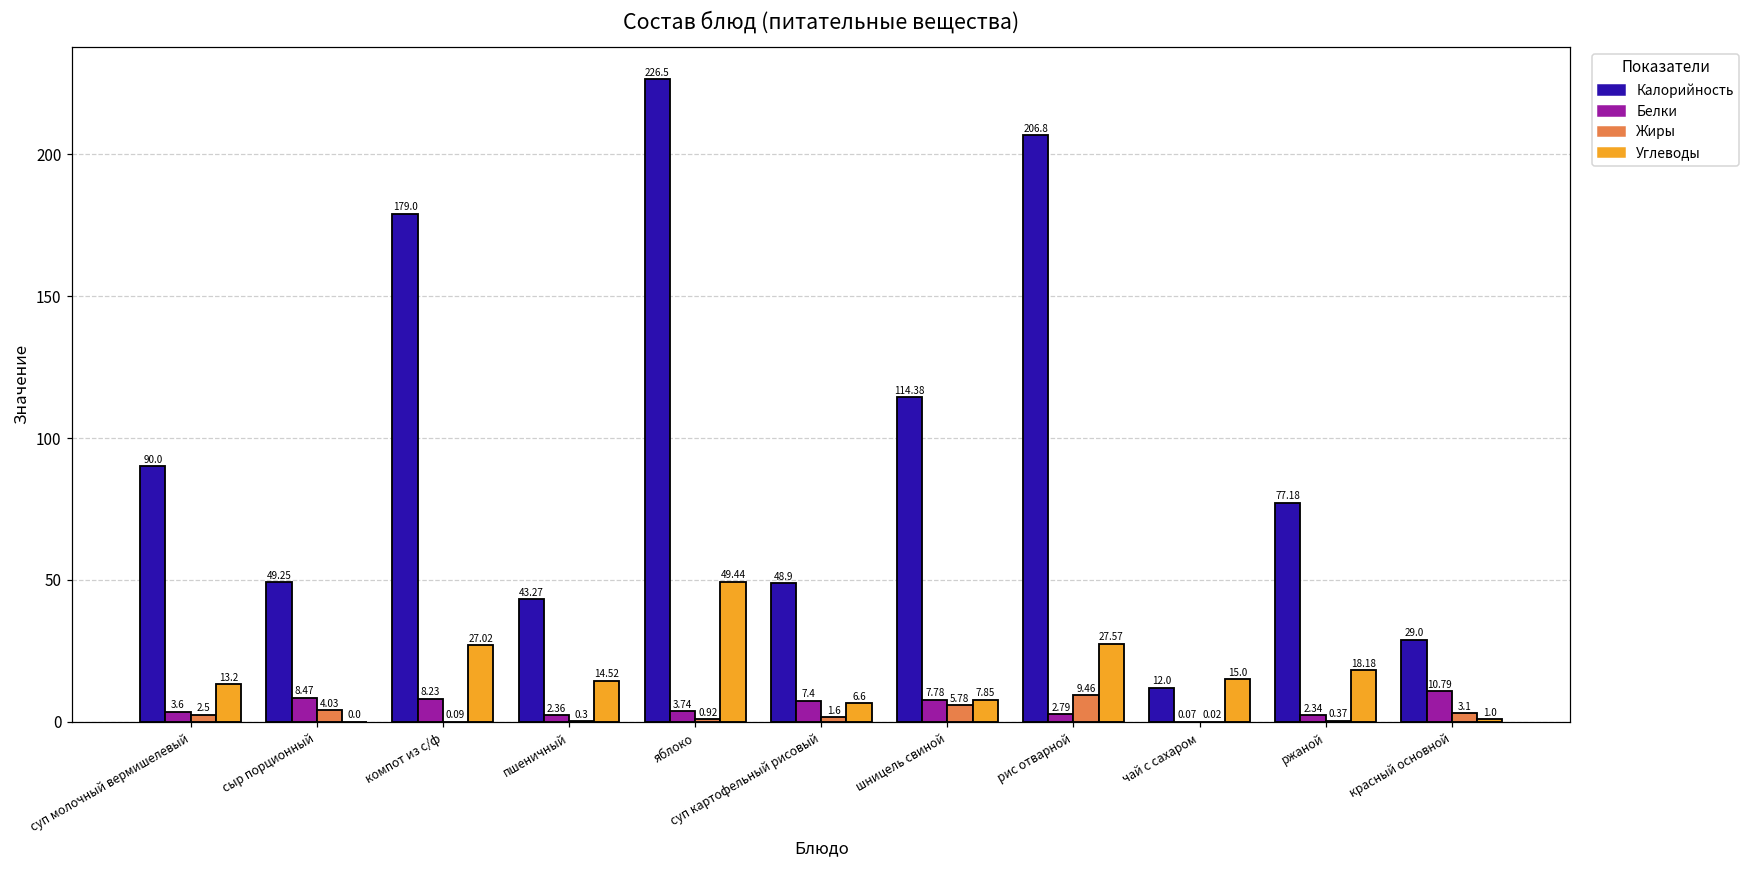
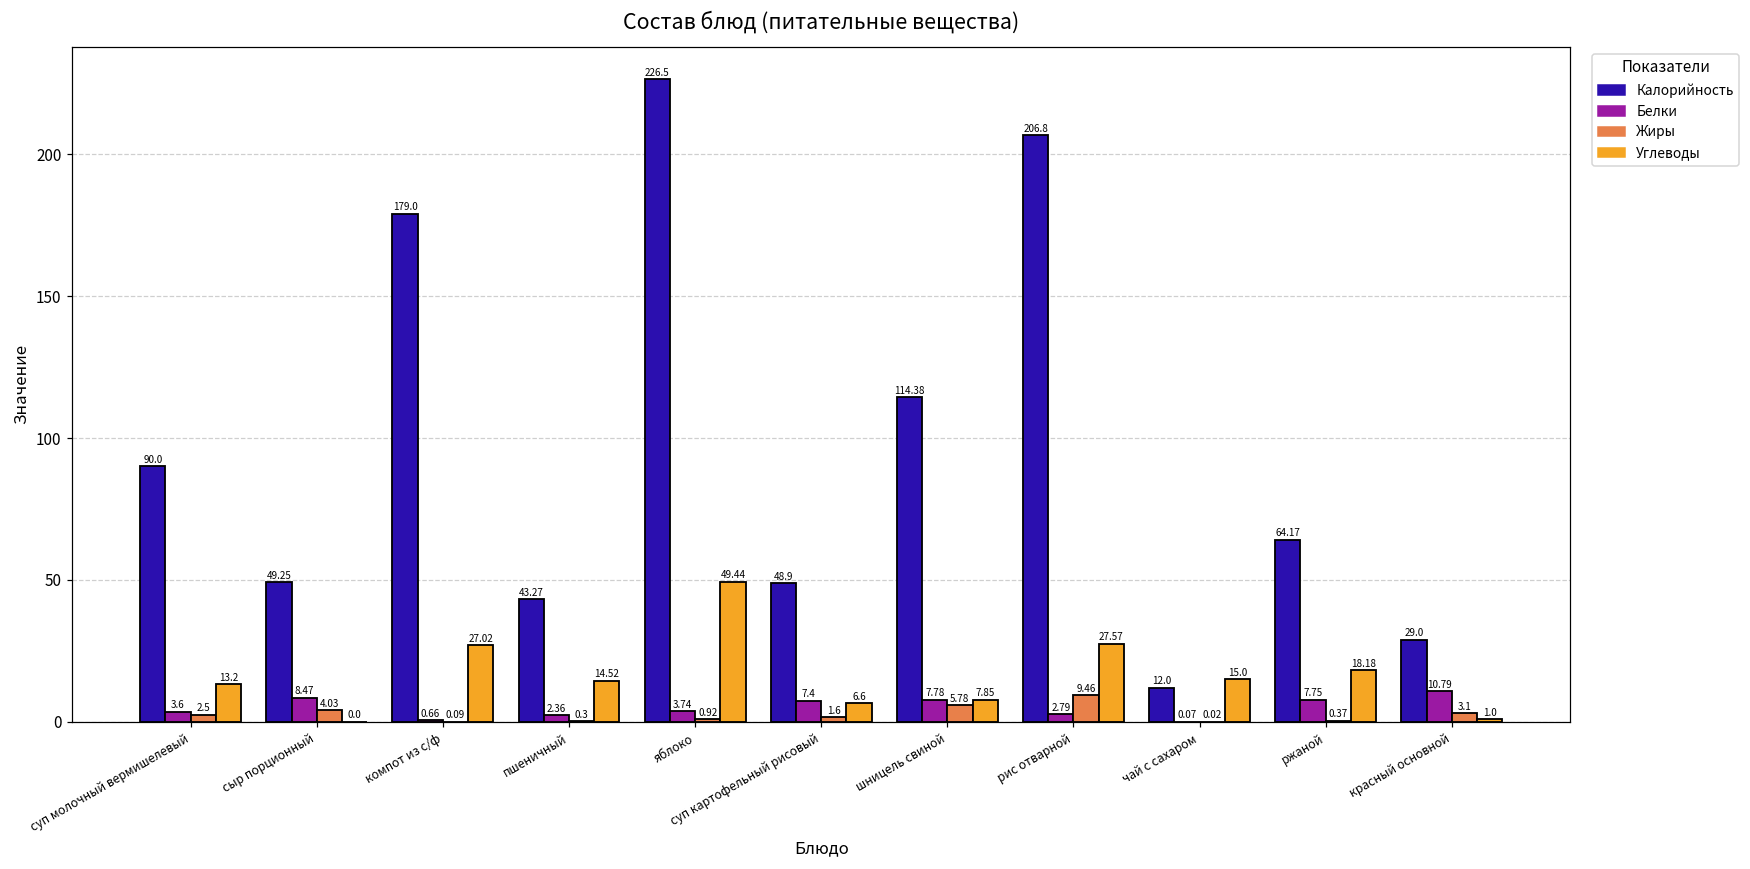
  {
    "Калорийность": {
      "суп молочный вермишелевый": 90.0,
      "сыр порционный": 49.25,
      "компот из с/ф": 179.0,
      "пшеничный": 43.27,
      "яблоко": 226.5,
      "суп картофельный рисовый": 48.9,
      "шницель свиной": 114.38,
      "рис отварной": 206.8,
      "чай с сахаром": 12.0,
-     "ржаной": 77.18,
+     "ржаной": 64.17,
      "красный основной": 29.0
    },
    "Белки": {
      "суп молочный вермишелевый": 3.6,
      "сыр порционный": 8.47,
-     "компот из с/ф": 8.23,
+     "компот из с/ф": 0.66,
      "пшеничный": 2.36,
      "яблоко": 3.74,
      "суп картофельный рисовый": 7.4,
      "шницель свиной": 7.78,
      "рис отварной": 2.79,
      "чай с сахаром": 0.07,
-     "ржаной": 2.34,
+     "ржаной": 7.75,
      "красный основной": 10.79
    }
  }
